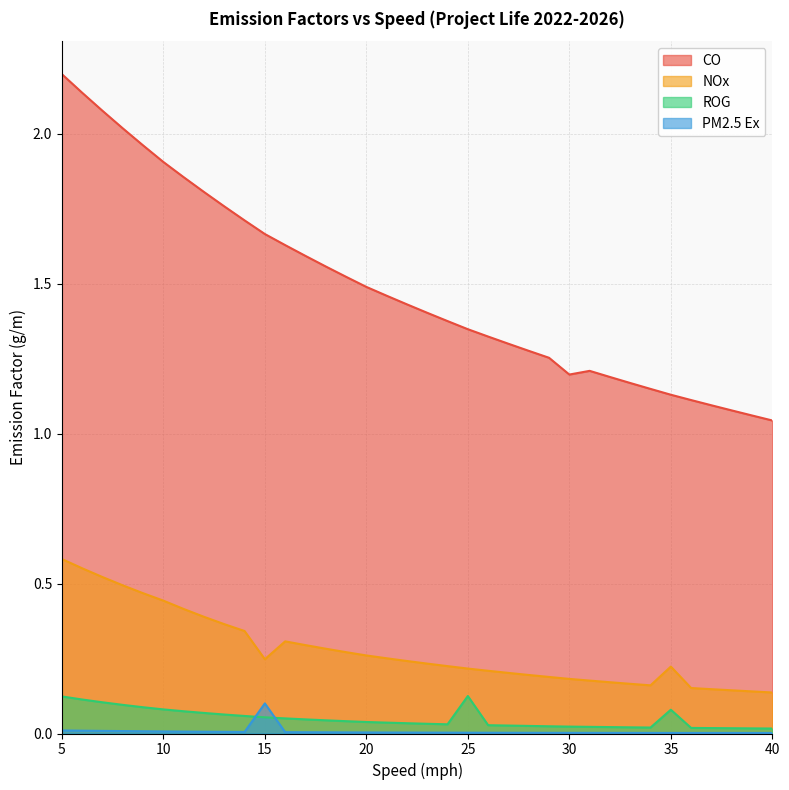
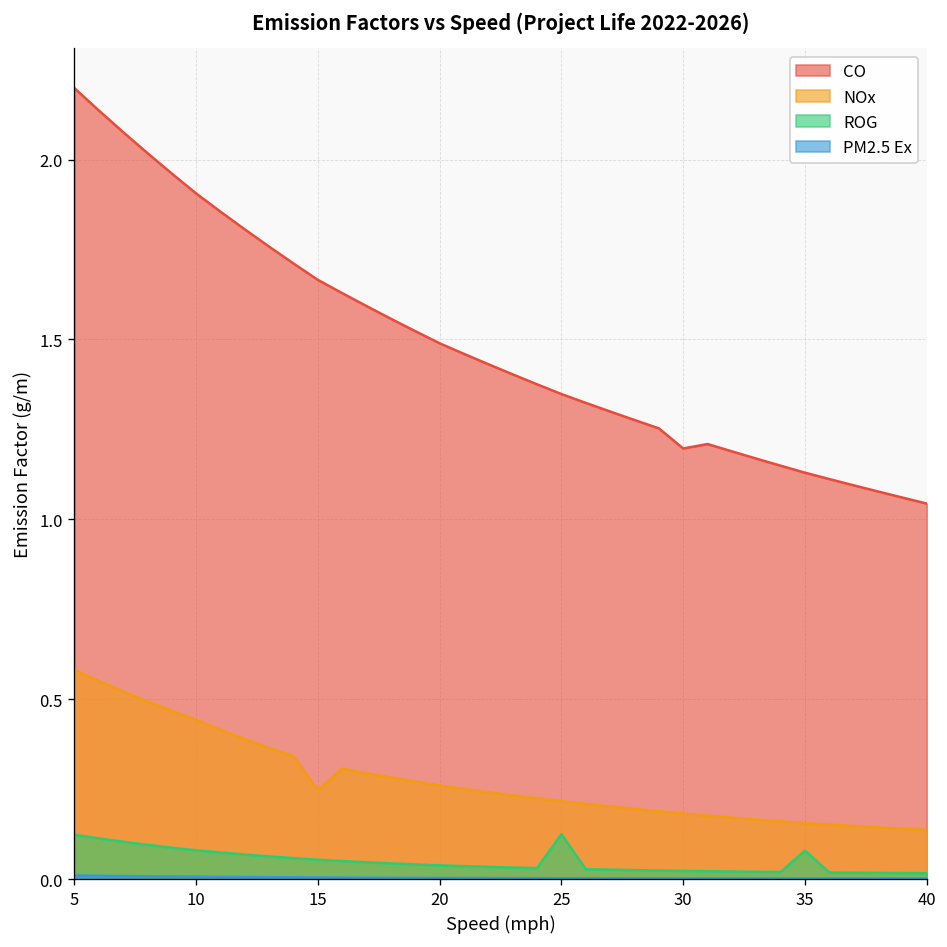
  {
    "CO": {
      "5": 2.20,
      "10": 1.91,
      "15": 1.67,
      "20": 1.49,
      "25": 1.35,
      "30": 1.20,
      "35": 1.13,
      "40": 1.04
    },
    "NOx": {
      "5": 0.58,
      "10": 0.44,
      "15": 0.25,
      "20": 0.26,
      "25": 0.22,
      "30": 0.18,
-     "35": 0.22,
+     "35": 0.16,
      "40": 0.14
    },
    "ROG": {
      "5": 0.12,
      "10": 0.08,
      "15": 0.05,
      "20": 0.04,
      "25": 0.13,
      "30": 0.02,
      "35": 0.08,
      "40": 0.02
    },
    "PM2.5 Ex": {
      "5": 0.01,
      "10": 0.01,
-     "15": 0.10,
+     "15": 0.00,
      "20": 0.00,
      "25": 0.00,
      "30": 0.00,
      "35": 0.00,
      "40": 0.00
    }
  }
